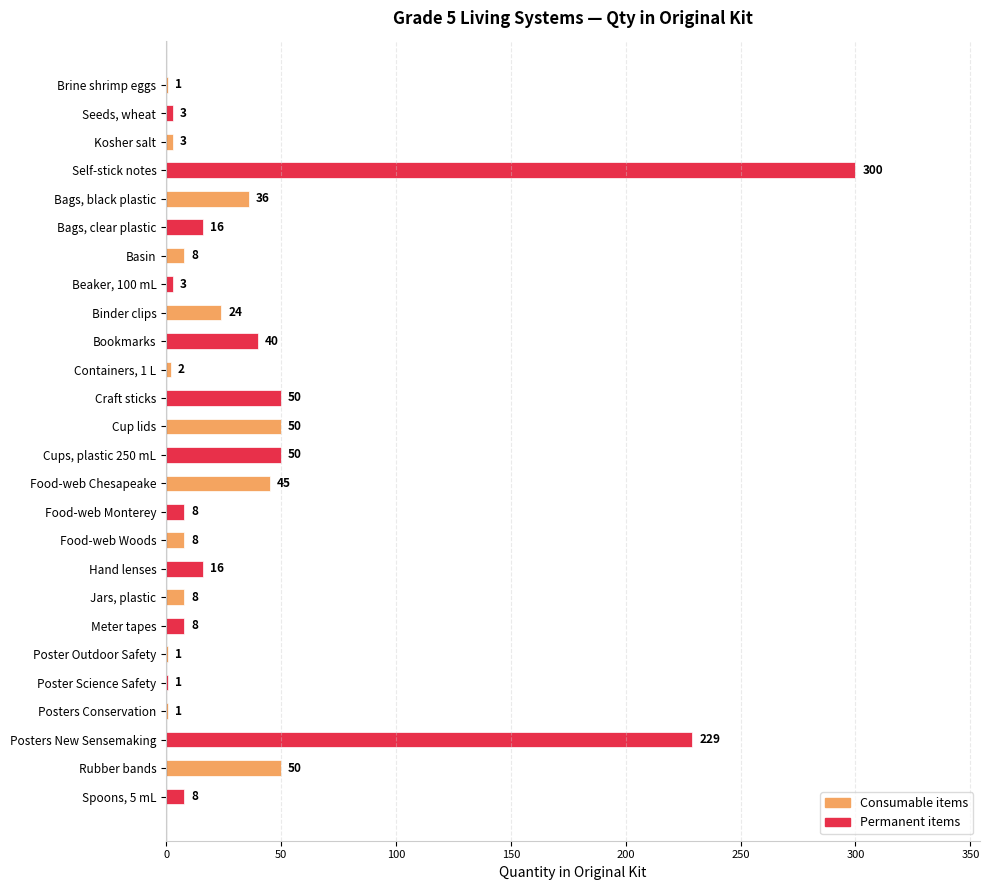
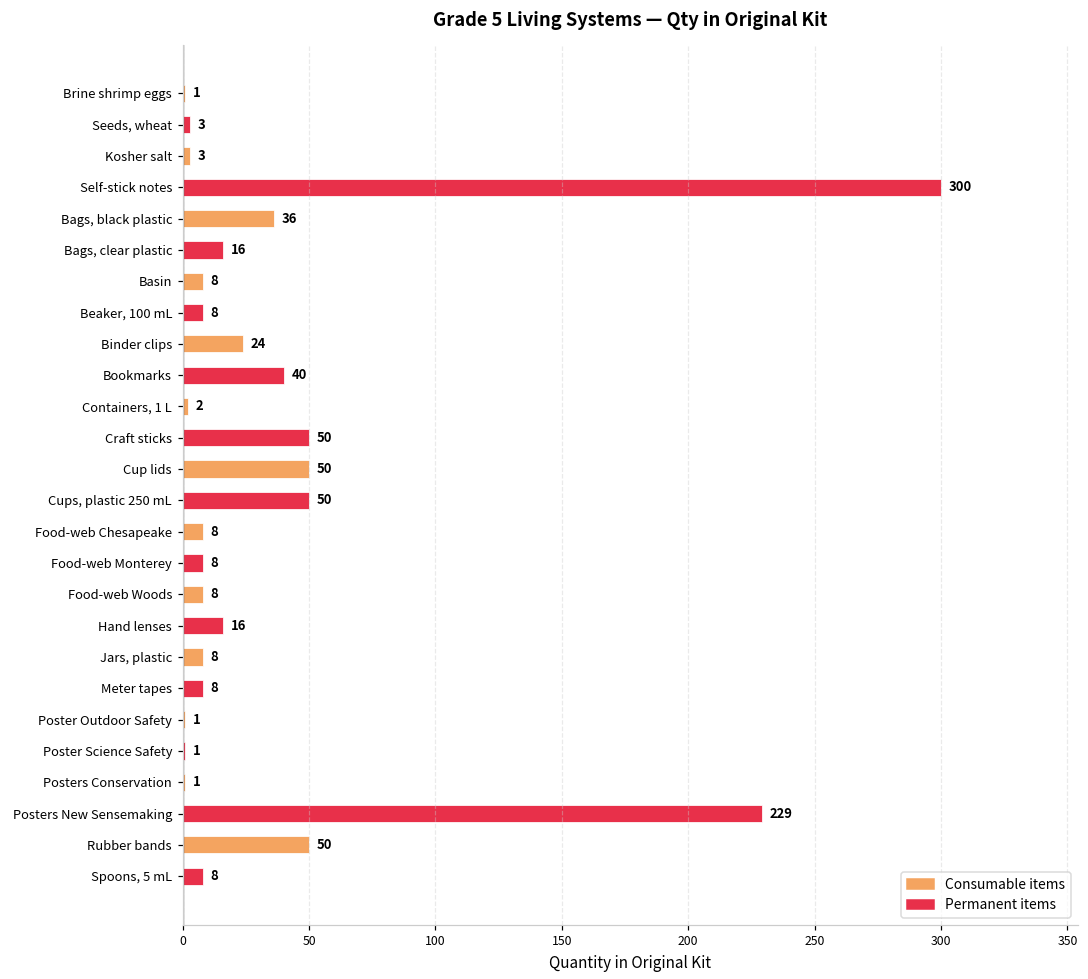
  {
    "Brine shrimp eggs": 1,
    "Seeds, wheat": 3,
    "Kosher salt": 3,
    "Self-stick notes": 300,
    "Bags, black plastic": 36,
    "Bags, clear plastic": 16,
    "Basin": 8,
-   "Beaker, 100 mL": 3,
+   "Beaker, 100 mL": 8,
    "Binder clips": 24,
    "Bookmarks": 40,
    "Containers, 1 L": 2,
    "Craft sticks": 50,
    "Cup lids": 50,
    "Cups, plastic 250 mL": 50,
-   "Food-web Chesapeake": 45,
+   "Food-web Chesapeake": 8,
    "Food-web Monterey": 8,
    "Food-web Woods": 8,
    "Hand lenses": 16,
    "Jars, plastic": 8,
    "Meter tapes": 8,
    "Poster Outdoor Safety": 1,
    "Poster Science Safety": 1,
    "Posters Conservation": 1,
    "Posters New Sensemaking": 229,
    "Rubber bands": 50,
    "Spoons, 5 mL": 8
  }
